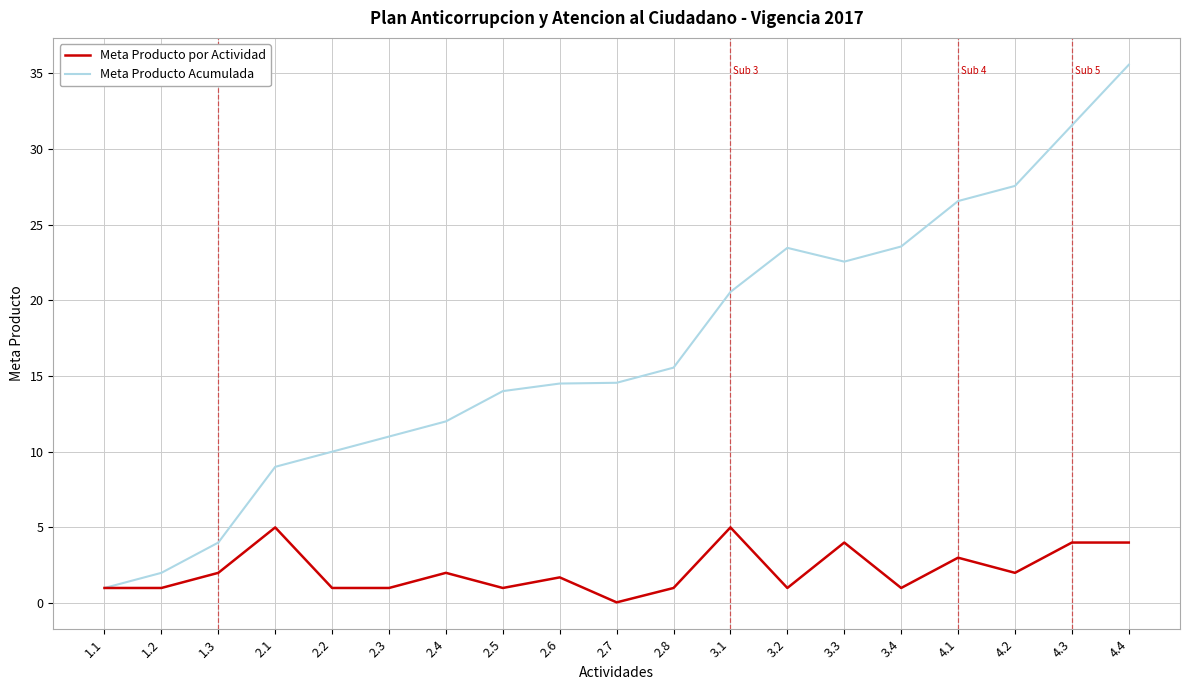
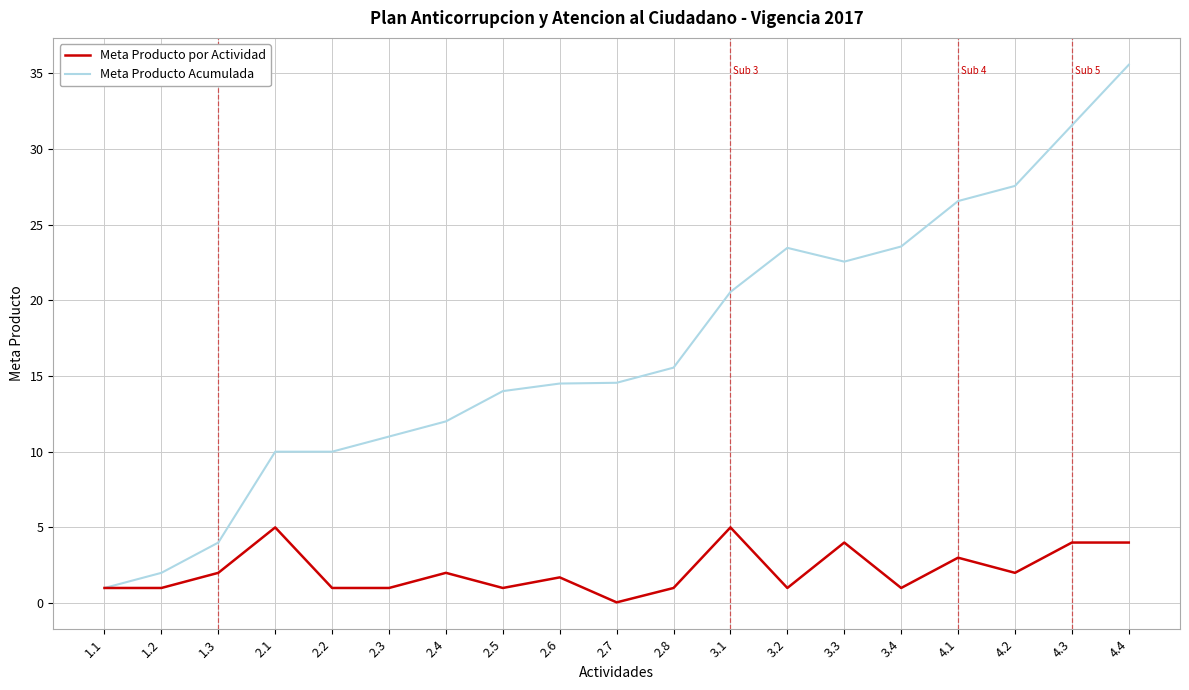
  {
    "Meta Producto por Actividad": {
      "1.2": 1,
      "1.3": 2,
      "2.1": 5,
      "2.2": 1,
      "2.3": 1,
      "2.4": 2,
      "2.5": 1,
      "2.6": 1.7,
      "2.7": 0,
      "2.8": 1,
      "3.1": 5,
      "3.2": 1,
      "3.3": 4,
      "3.4": 1,
      "4.1": 3,
      "4.2": 2,
      "4.3": 4,
      "4.4": 4
    },
    "Meta Producto Acumulada": {
      "1.2": 2,
      "1.3": 4,
-     "2.1": 9,
+     "2.1": 10,
      "2.2": 10,
      "2.3": 11,
      "2.4": 12,
      "2.5": 14,
      "2.6": 14.5,
      "2.7": 14.6,
      "2.8": 15.6,
      "3.1": 20.6,
      "3.2": 23.5,
      "3.3": 22.6,
      "3.4": 23.6,
      "4.1": 26.6,
      "4.2": 27.6,
      "4.3": 31.6,
      "4.4": 35.6
    }
  }
